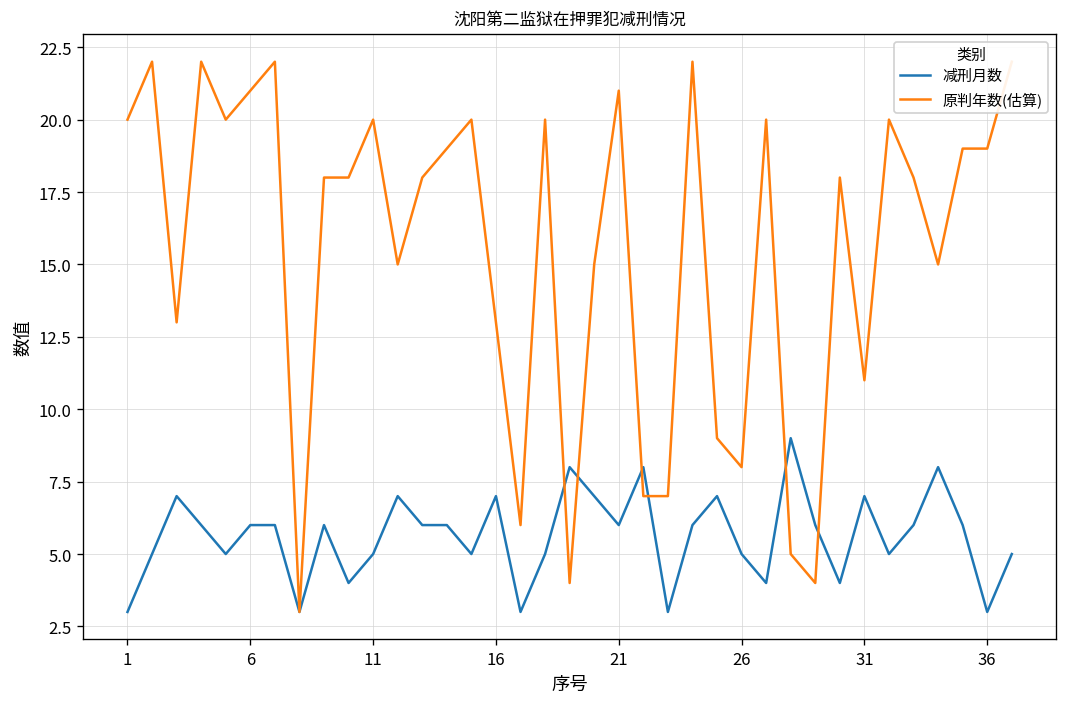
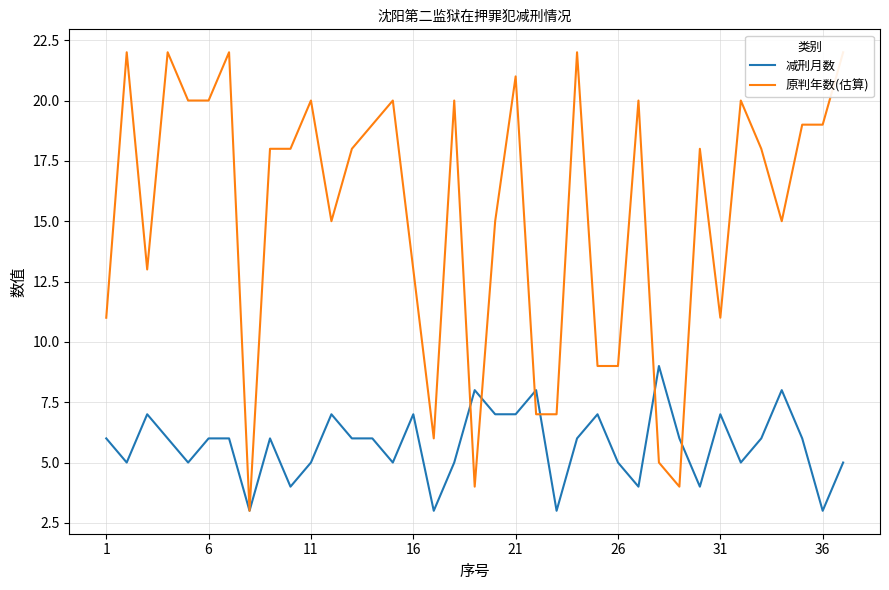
  {
    "减刑月数": {
-     "1": 3,
+     "1": 6,
      "6": 6,
      "11": 5,
      "16": 7,
-     "21": 6,
+     "21": 7,
      "26": 5,
      "31": 7,
      "36": 3
    },
    "原判年数(估算)": {
-     "1": 20,
-     "6": 21,
+     "1": 11,
+     "6": 20,
      "11": 20,
      "16": 13,
      "21": 21,
-     "26": 8,
+     "26": 9,
      "31": 11,
      "36": 19
    }
  }
